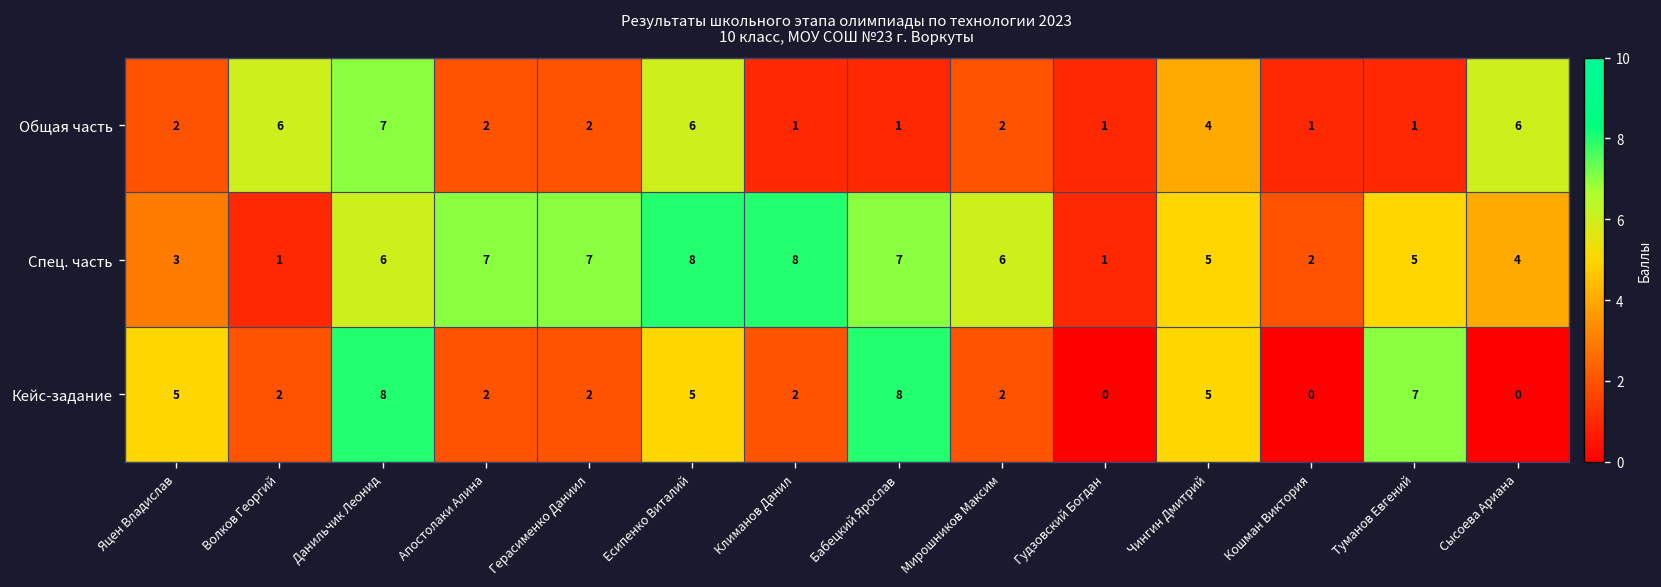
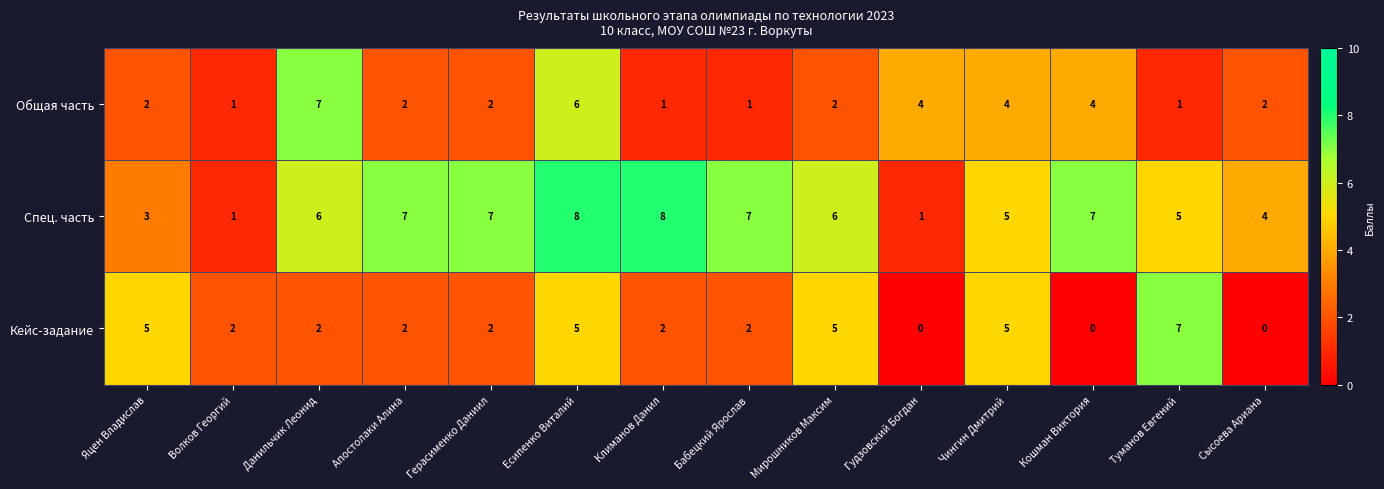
  {
    "Общая часть": {
      "Яцен Владислав": 2,
-     "Волков Георгий": 6,
+     "Волков Георгий": 1,
      "Данильчик Леонид": 7,
      "Апостолаки Алина": 2,
      "Герасименко Даниил": 2,
      "Есипенко Виталий": 6,
      "Климанов Данил": 1,
      "Бабецкий Ярослав": 1,
      "Мирошников Максим": 2,
-     "Гудзовский Богдан": 1,
+     "Гудзовский Богдан": 4,
      "Чингин Дмитрий": 4,
-     "Кошман Виктория": 1,
+     "Кошман Виктория": 4,
      "Туманов Евгений": 1,
-     "Сысоева Ариана": 6
+     "Сысоева Ариана": 2
    },
    "Спец. часть": {
      "Яцен Владислав": 3,
      "Волков Георгий": 1,
      "Данильчик Леонид": 6,
      "Апостолаки Алина": 7,
      "Герасименко Даниил": 7,
      "Есипенко Виталий": 8,
      "Климанов Данил": 8,
      "Бабецкий Ярослав": 7,
      "Мирошников Максим": 6,
      "Гудзовский Богдан": 1,
      "Чингин Дмитрий": 5,
-     "Кошман Виктория": 2,
+     "Кошман Виктория": 7,
      "Туманов Евгений": 5,
      "Сысоева Ариана": 4
    },
    "Кейс-задание": {
      "Яцен Владислав": 5,
      "Волков Георгий": 2,
-     "Данильчик Леонид": 8,
+     "Данильчик Леонид": 2,
      "Апостолаки Алина": 2,
      "Герасименко Даниил": 2,
      "Есипенко Виталий": 5,
      "Климанов Данил": 2,
-     "Бабецкий Ярослав": 8,
-     "Мирошников Максим": 2,
+     "Бабецкий Ярослав": 2,
+     "Мирошников Максим": 5,
      "Гудзовский Богдан": 0,
      "Чингин Дмитрий": 5,
      "Кошман Виктория": 0,
      "Туманов Евгений": 7,
      "Сысоева Ариана": 0
    }
  }
